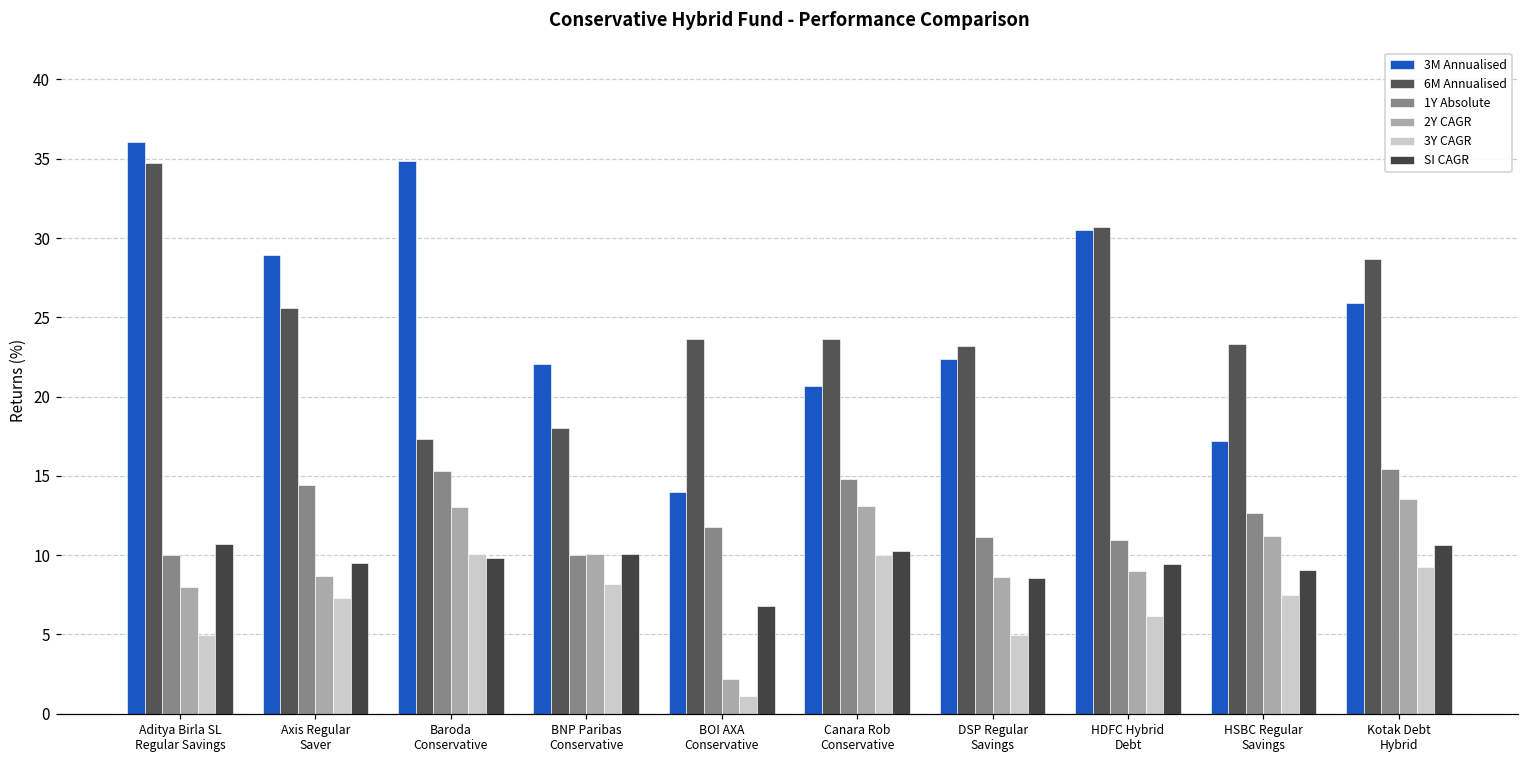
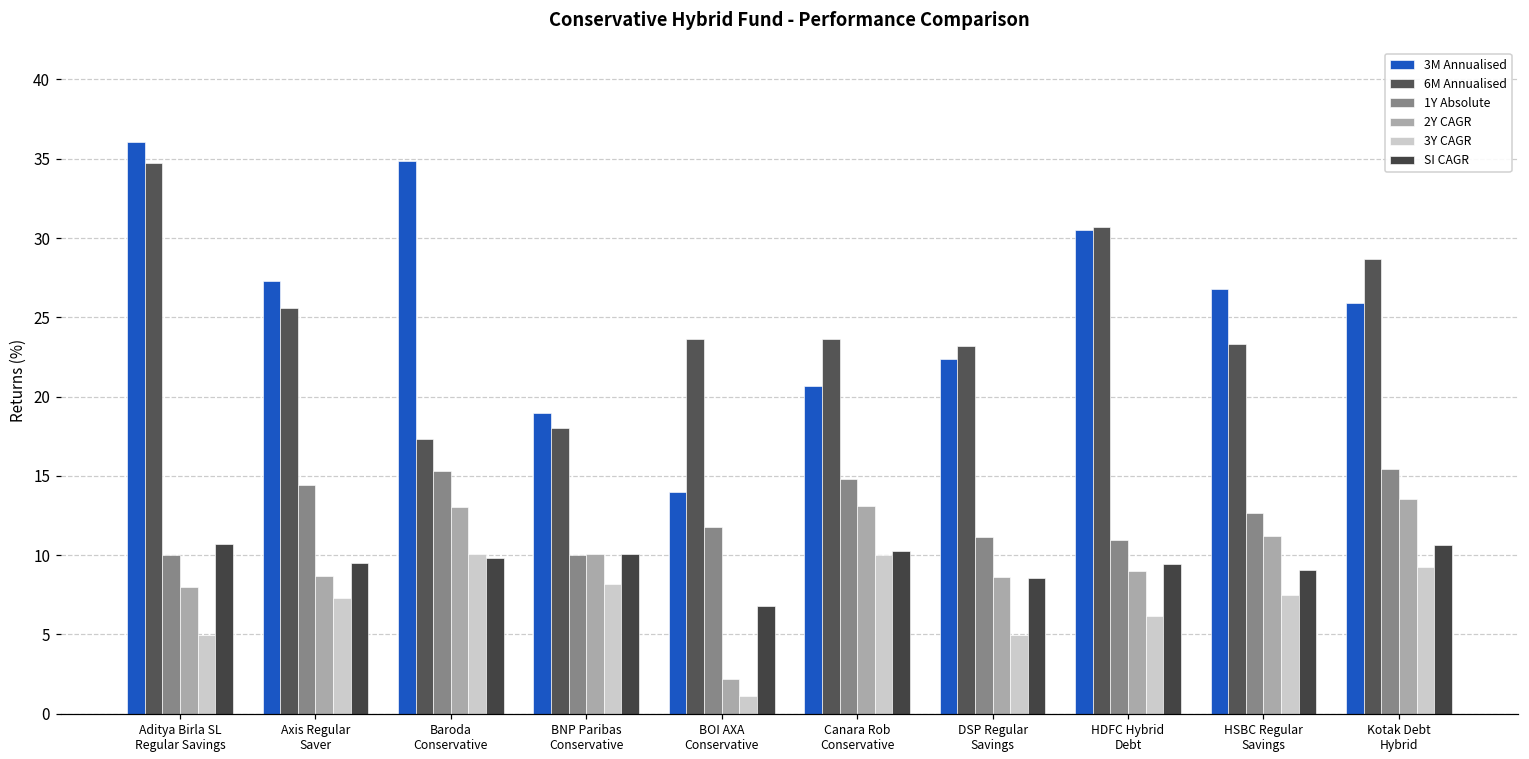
  {
    "3M Annualised": {
      "Aditya Birla SL Regular Savings": 36.1,
-     "Axis Regular Saver": 28.9,
+     "Axis Regular Saver": 27.3,
      "Baroda Conservative": 34.8,
-     "BNP Paribas Conservative": 22.0,
+     "BNP Paribas Conservative": 19.0,
      "BOI AXA Conservative": 14.0,
      "Canara Rob Conservative": 20.7,
      "DSP Regular Savings": 22.4,
      "HDFC Hybrid Debt": 30.5,
-     "HSBC Regular Savings": 17.2,
+     "HSBC Regular Savings": 26.8,
      "Kotak Debt Hybrid": 25.9
    }
  }
